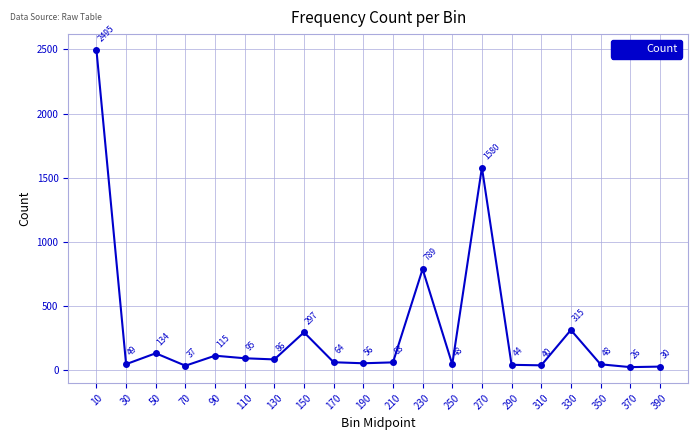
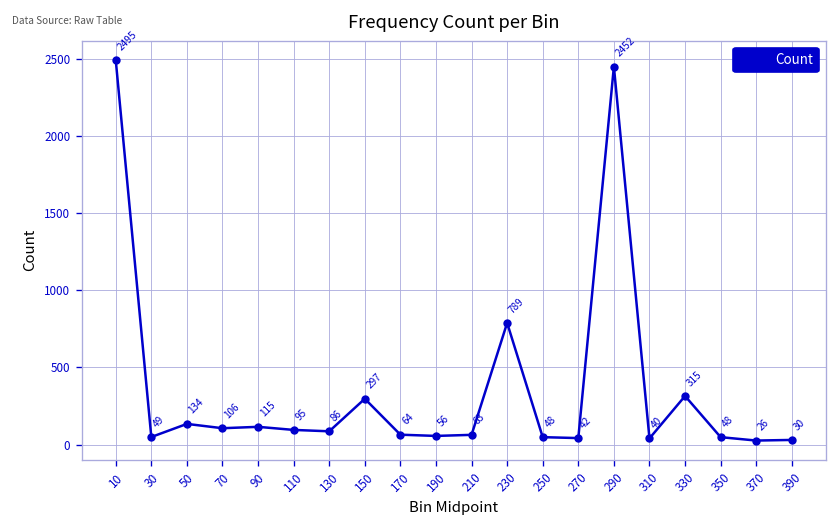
  {
    "10": 2495,
    "30": 49,
    "50": 134,
-   "70": 37,
+   "70": 106,
    "90": 115,
    "110": 95,
    "130": 86,
    "150": 297,
    "170": 64,
    "190": 56,
    "210": 63,
    "230": 789,
    "250": 48,
-   "270": 1580,
-   "290": 44,
+   "270": 42,
+   "290": 2452,
    "310": 40,
    "330": 315,
    "350": 48,
    "370": 26,
    "390": 30
  }
